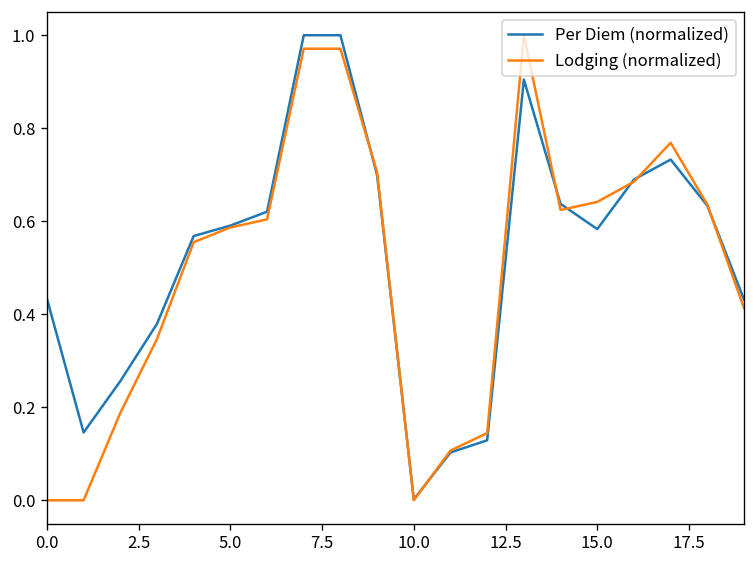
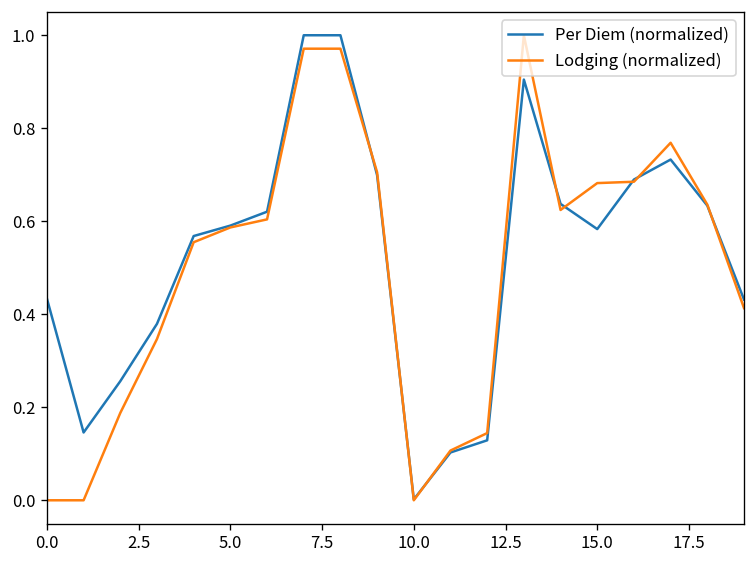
  {
    "Per Diem (normalized)": {
      "0.0": 0.43,
      "15.0": 0.58
    },
    "Lodging (normalized)": {
      "0.0": 0.00,
-     "15.0": 0.64
+     "15.0": 0.68
    }
  }
